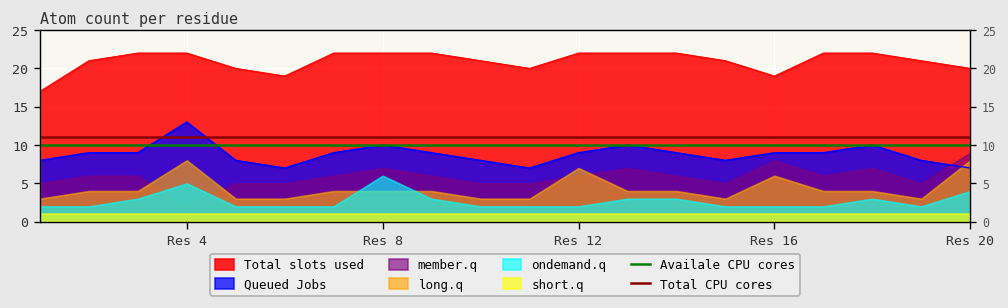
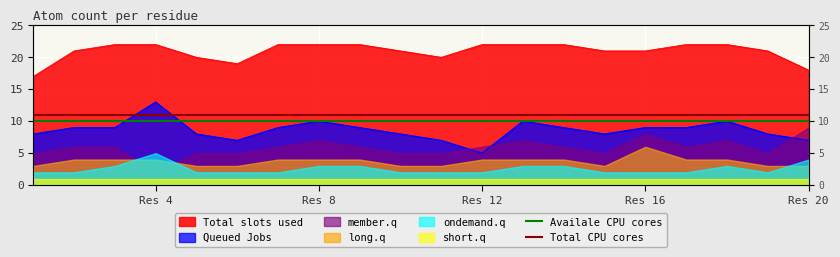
  {
    "Total slots used": {
      "Res 4": 22,
      "Res 8": 22,
      "Res 12": 22,
-     "Res 16": 19,
-     "Res 20": 20
+     "Res 16": 21,
+     "Res 20": 18
    },
    "Queued Jobs": {
      "Res 4": 13,
      "Res 8": 10,
-     "Res 12": 9,
+     "Res 12": 5,
      "Res 16": 9,
      "Res 20": 7
    },
    "member.q": {
      "Res 4": 2,
      "Res 8": 7,
      "Res 12": 6,
      "Res 16": 8,
      "Res 20": 9
    },
    "long.q": {
-     "Res 4": 8,
+     "Res 4": 4,
      "Res 8": 4,
-     "Res 12": 7,
+     "Res 12": 4,
      "Res 16": 6,
-     "Res 20": 8
+     "Res 20": 3
    },
    "ondemand.q": {
      "Res 4": 5,
-     "Res 8": 6,
+     "Res 8": 3,
      "Res 12": 2,
      "Res 16": 2,
      "Res 20": 4
    },
    "short.q": {
      "Res 4": 1,
      "Res 8": 1,
      "Res 12": 1,
      "Res 16": 1,
      "Res 20": 1
    }
  }
